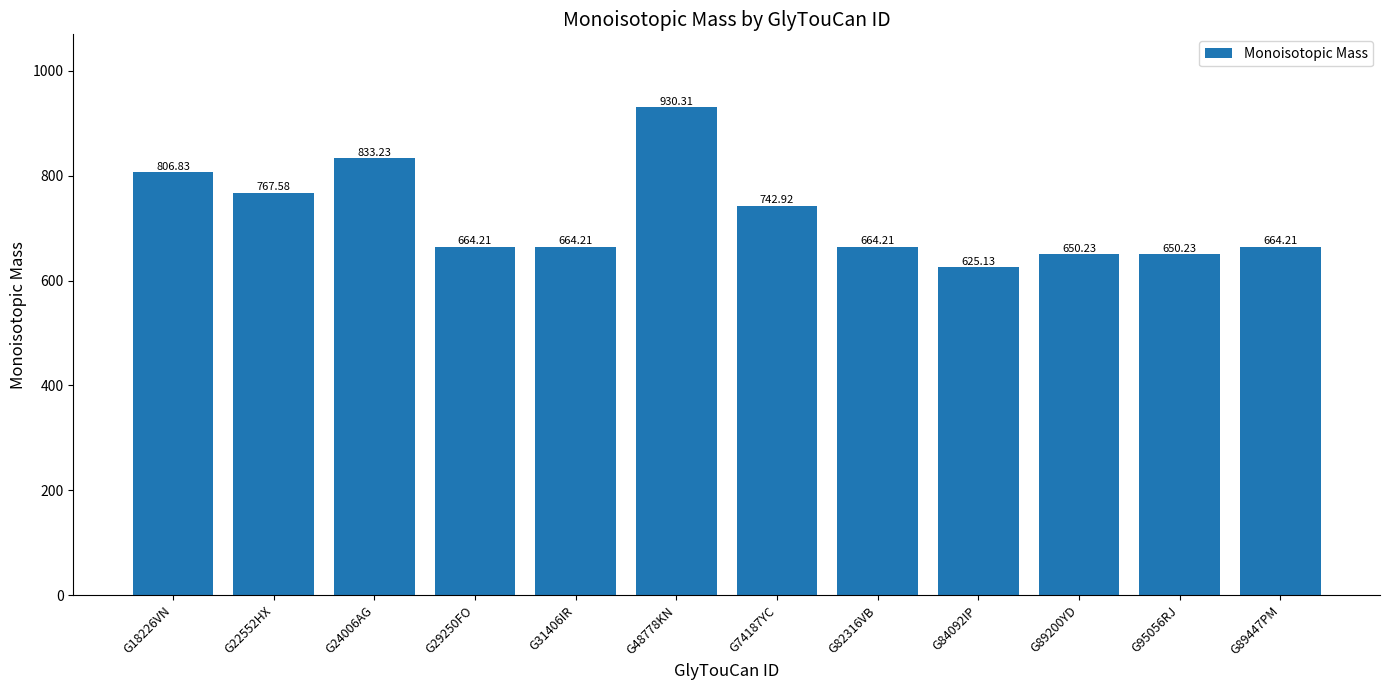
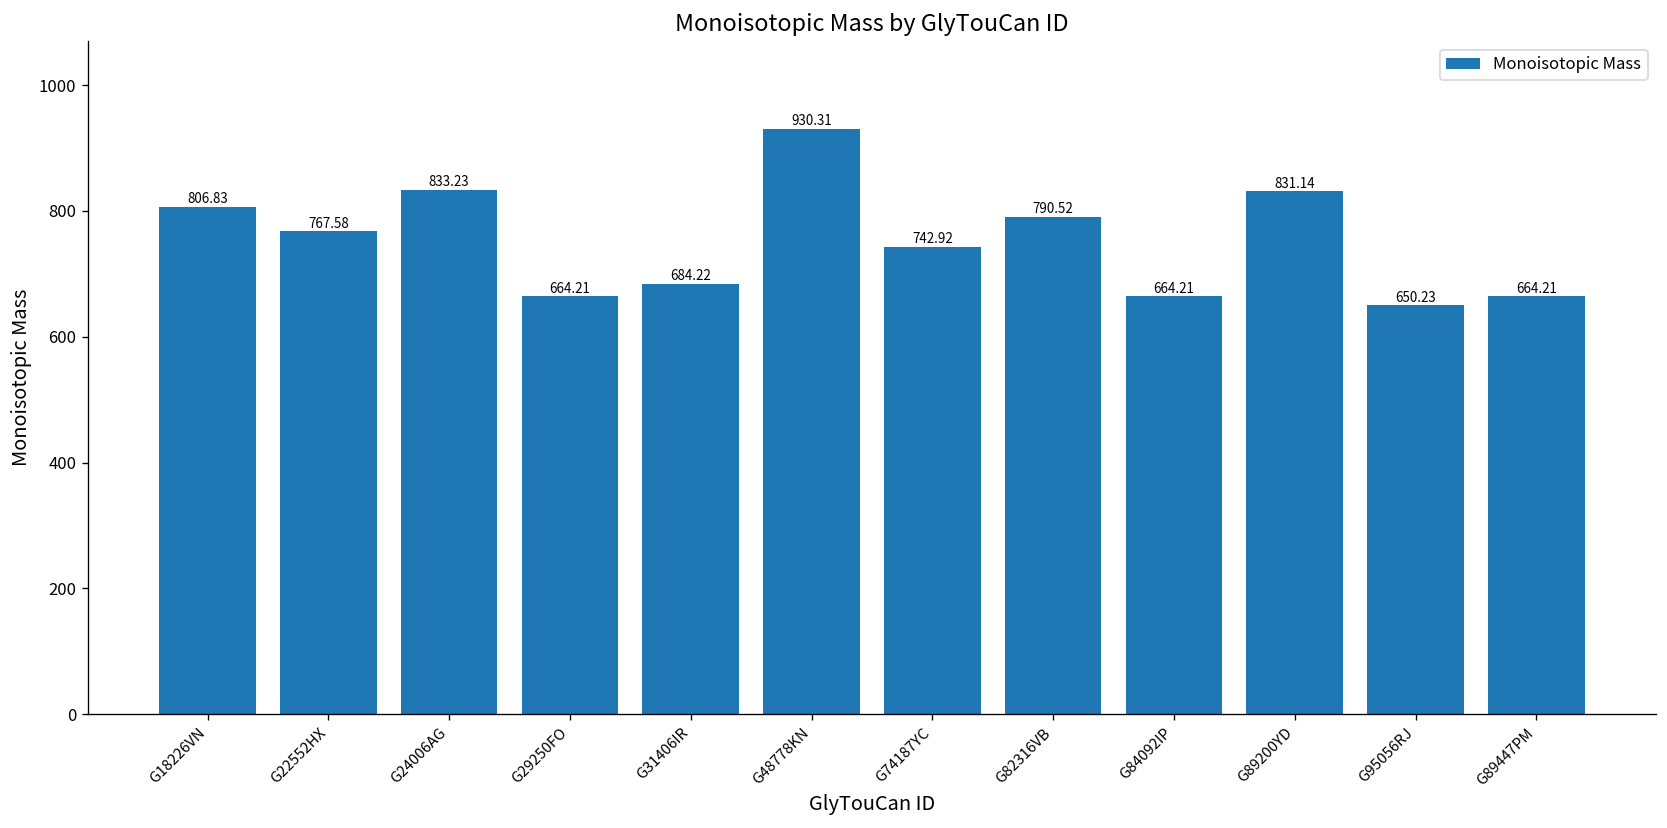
  {
    "G18226VN": 806.83,
    "G22552HX": 767.58,
    "G24006AG": 833.23,
    "G29250FO": 664.21,
-   "G31406IR": 664.21,
+   "G31406IR": 684.22,
    "G48778KN": 930.31,
    "G74187YC": 742.92,
-   "G82316VB": 664.21,
-   "G84092IP": 625.13,
-   "G89200YD": 650.23,
+   "G82316VB": 790.52,
+   "G84092IP": 664.21,
+   "G89200YD": 831.14,
    "G95056RJ": 650.23,
    "G89447PM": 664.21
  }
